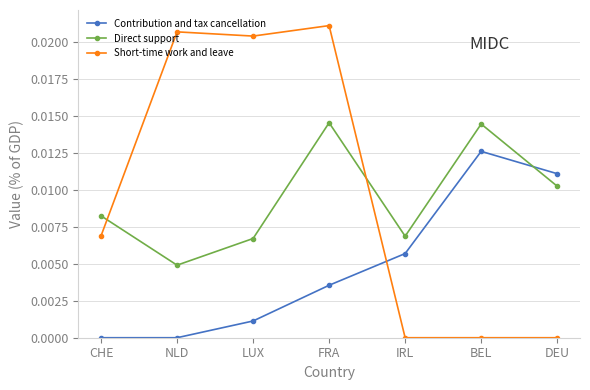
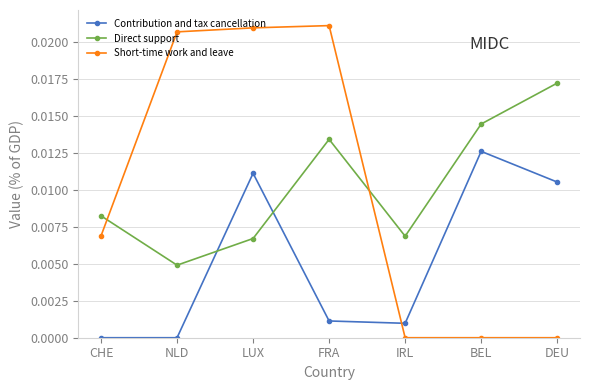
  {
    "Contribution and tax cancellation": {
      "CHE": 0.0000,
      "NLD": 0.0000,
-     "LUX": 0.0011,
-     "FRA": 0.0035,
-     "IRL": 0.0057,
+     "LUX": 0.0111,
+     "FRA": 0.0011,
+     "IRL": 0.0010,
      "BEL": 0.0126,
-     "DEU": 0.0111
+     "DEU": 0.0105
    },
    "Direct support": {
      "CHE": 0.0082,
      "NLD": 0.0049,
      "LUX": 0.0067,
-     "FRA": 0.0145,
+     "FRA": 0.0134,
      "IRL": 0.0069,
      "BEL": 0.0145,
-     "DEU": 0.0103
+     "DEU": 0.0172
    },
    "Short-time work and leave": {
      "CHE": 0.0069,
      "NLD": 0.0207,
-     "LUX": 0.0204,
+     "LUX": 0.0210,
      "FRA": 0.0211,
      "IRL": 0.0000,
      "BEL": 0.0000,
      "DEU": 0.0000
    }
  }
